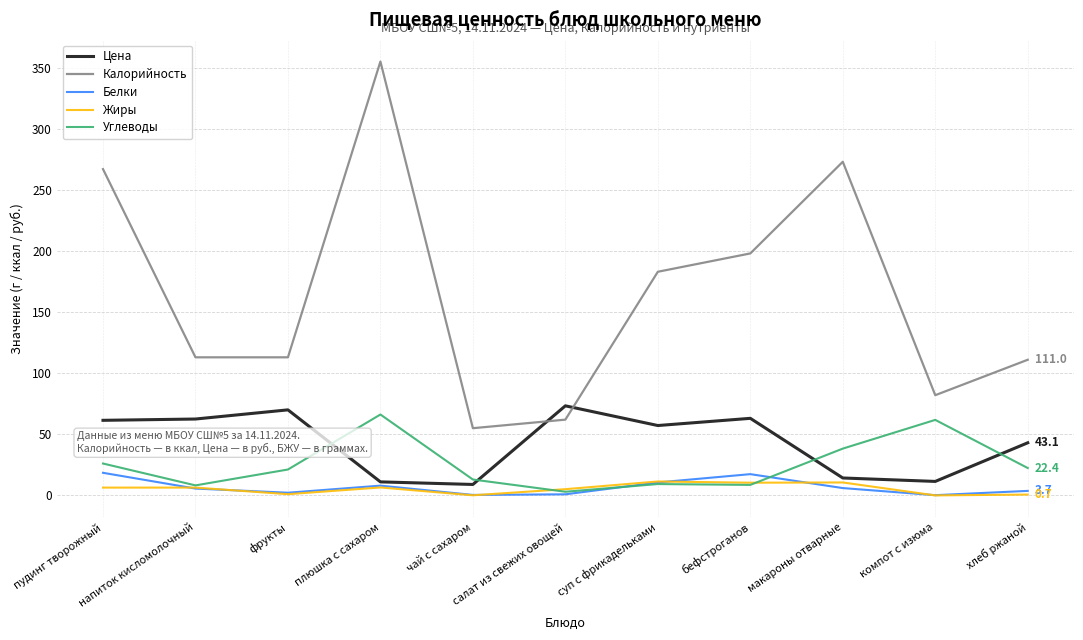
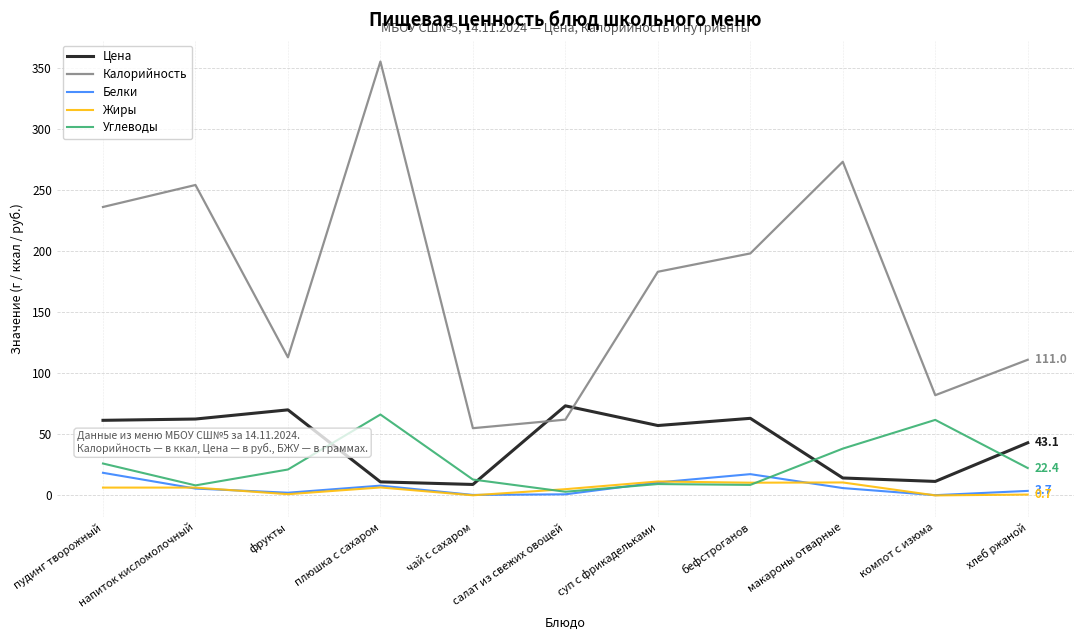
  {
    "Цена": {
      "хлеб ржаной": 43.1
    },
    "Калорийность": {
-     "пудинг творожный": 267,
-     "напиток кисломолочный": 113,
+     "пудинг творожный": 236,
+     "напиток кисломолочный": 254,
      "фрукты": 113,
      "плюшка с сахаром": 355,
      "чай с сахаром": 55,
      "салат из свежих овощей": 62,
      "суп с фрикадельками": 183,
      "бефстроганов": 198,
      "макароны отварные": 273,
      "компот с изюма": 82
    },
    "Белки": {
      "пудинг творожный": 19,
      "салат из свежих овощей": 1,
      "бефстроганов": 17,
      "макароны отварные": 6
    },
    "Жиры": {
      "пудинг творожный": 6,
      "макароны отварные": 11
    },
    "Углеводы": {
      "хлеб ржаной": 22.4
    }
  }
